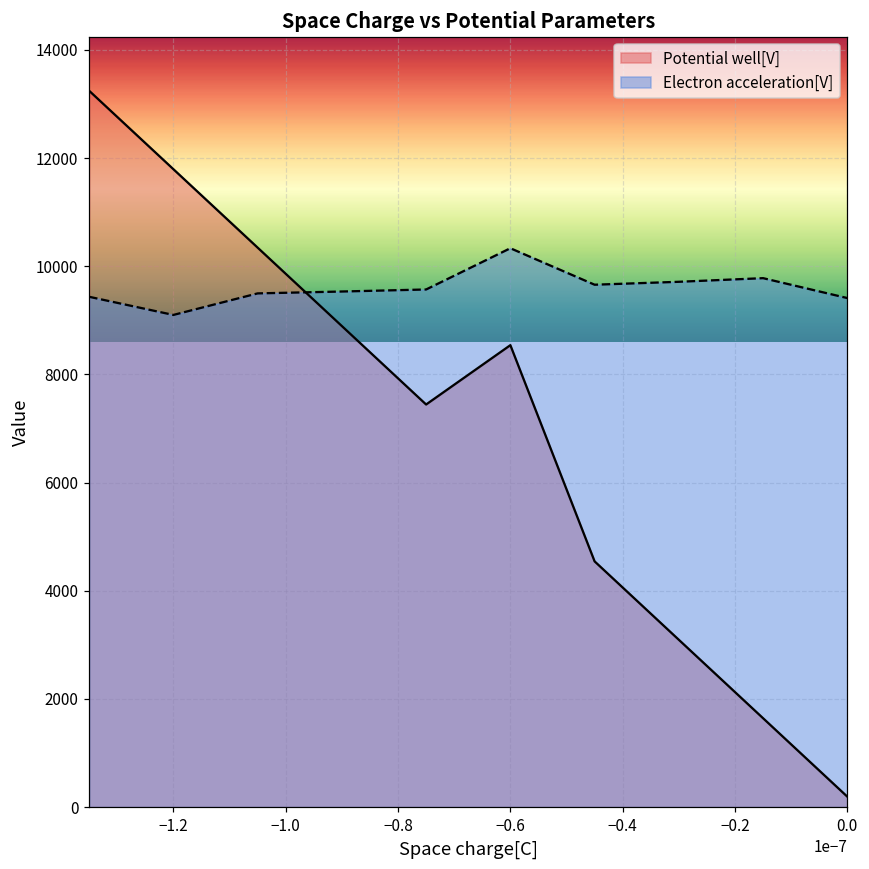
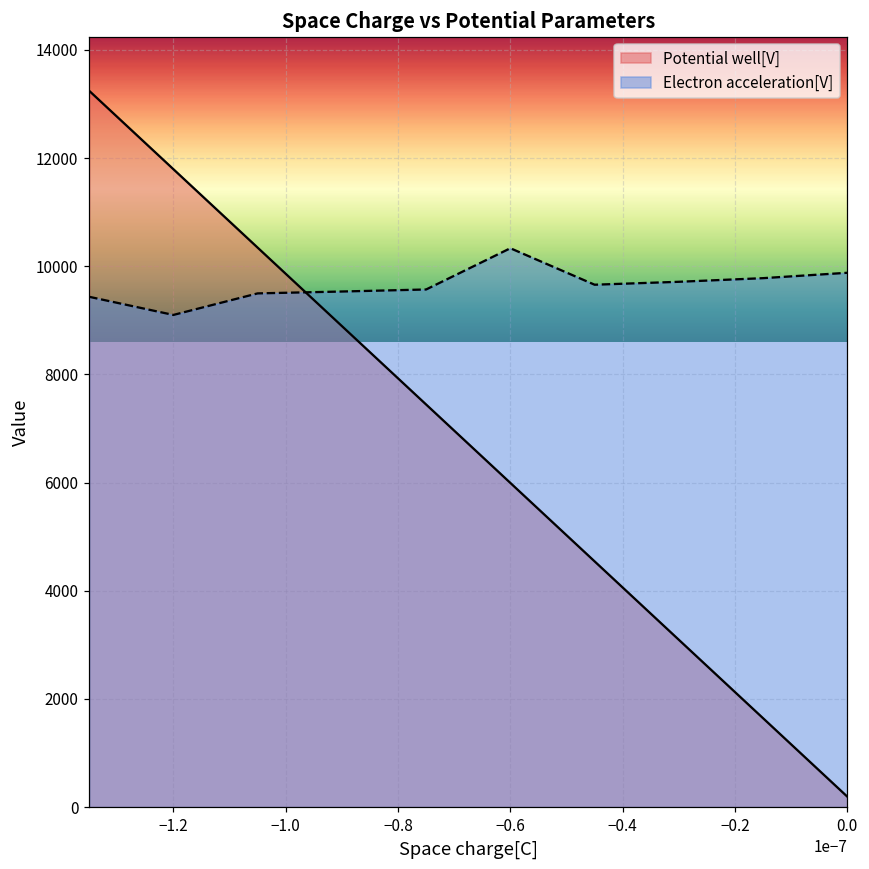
  {
    "Potential well[V]": {
      "−1.2": 11800,
-     "−0.6": 8500,
+     "−0.6": 6000,
      "0.0": 200
    },
    "Electron acceleration[V]": {
      "−1.2": 9100,
      "−0.6": 10300,
-     "0.0": 9400
+     "0.0": 9900
    }
  }
